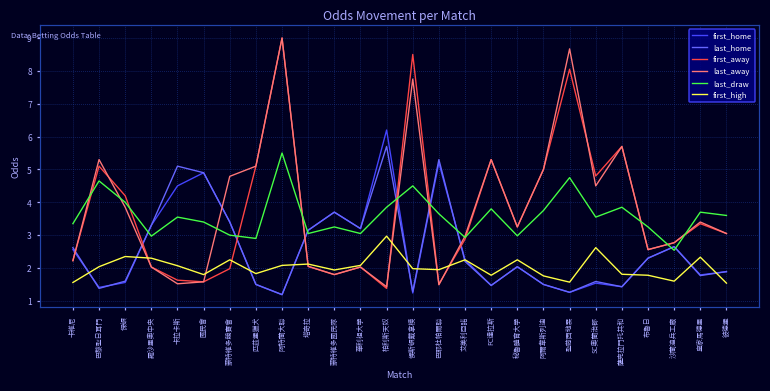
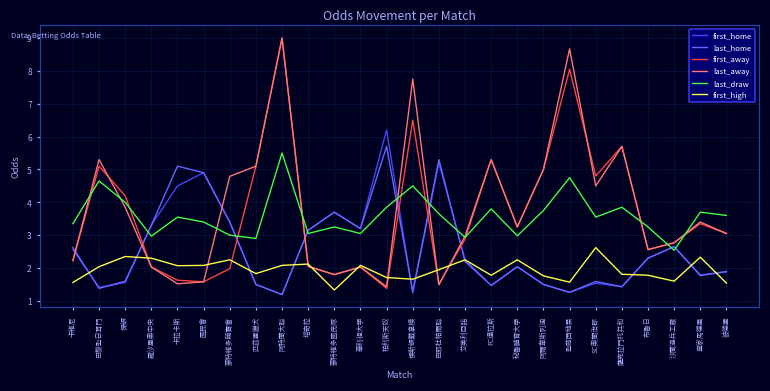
  {
    "first_away": {
      "巴黎聖日耳門": 5.1,
      "保頓": 4.2,
      "卡拉卡斯": 1.6,
      "蒙特維多競賽會": 2.0,
-     "侯斯頓戴拿模": 8.5,
+     "侯斯頓戴拿模": 6.5,
      "聖荷西地震": 8.1,
      "SC奧蘭治郡": 4.8
    },
    "last_away": {
      "巴黎聖日耳門": 5.3,
      "保頓": 3.9,
      "卡拉卡斯": 1.5,
      "蒙特維多競賽會": 4.8,
      "侯斯頓戴拿模": 7.8,
      "聖荷西地震": 8.7,
      "SC奧蘭治郡": 4.5
    },
    "last_draw": {
      "卡維尼": 3.4,
      "巴黎聖日耳門": 4.7,
      "保頓": 4.0,
      "羅沙里奧中央": 3.0,
      "卡拉卡斯": 3.6,
      "國民會": 3.4,
      "蒙特維多競賽會": 3.0,
      "匹茲堡獵犬": 2.9,
      "阿特蘭大聯": 5.5,
      "塔奇拉": 3.1,
      "蒙特維多國民隊": 3.3,
      "華利祖大學": 3.1,
      "柏利斯天奴": 3.9,
      "侯斯頓戴拿模": 4.5,
      "巴耶杜帕爾聯": 3.7,
      "FC達拉斯": 3.8,
      "秘魯體育大學": 3.0,
      "阿爾韋斯列迪": 3.8,
      "聖荷西地震": 4.8,
      "SC奧蘭治郡": 3.6,
      "薩克拉門托共和": 3.9,
      "布魯日": 3.3,
      "沙蘭迪兵工廠": 2.5,
      "皇家馬德里": 3.7,
      "彼德堡": 3.6
    },
    "first_high": {
      "卡維尼": 1.6,
      "巴黎聖日耳門": 2.0,
      "保頓": 2.4,
      "羅沙里奧中央": 2.3,
      "卡拉卡斯": 2.1,
-     "國民會": 1.8,
+     "國民會": 2.1,
      "蒙特維多競賽會": 2.3,
      "匹茲堡獵犬": 1.8,
      "阿特蘭大聯": 2.1,
-     "蒙特維多國民隊": 1.9,
-     "柏利斯天奴": 3.0,
-     "侯斯頓戴拿模": 2.0,
+     "蒙特維多國民隊": 1.3,
+     "柏利斯天奴": 1.7,
+     "侯斯頓戴拿模": 1.7,
      "巴耶杜帕爾聯": 2.0,
      "FC達拉斯": 1.8,
      "秘魯體育大學": 2.3,
      "阿爾韋斯列迪": 1.8,
      "聖荷西地震": 1.6,
      "SC奧蘭治郡": 2.6,
      "薩克拉門托共和": 1.8,
      "布魯日": 1.8,
      "沙蘭迪兵工廠": 1.6,
      "皇家馬德里": 2.3,
      "彼德堡": 1.5
    }
  }
